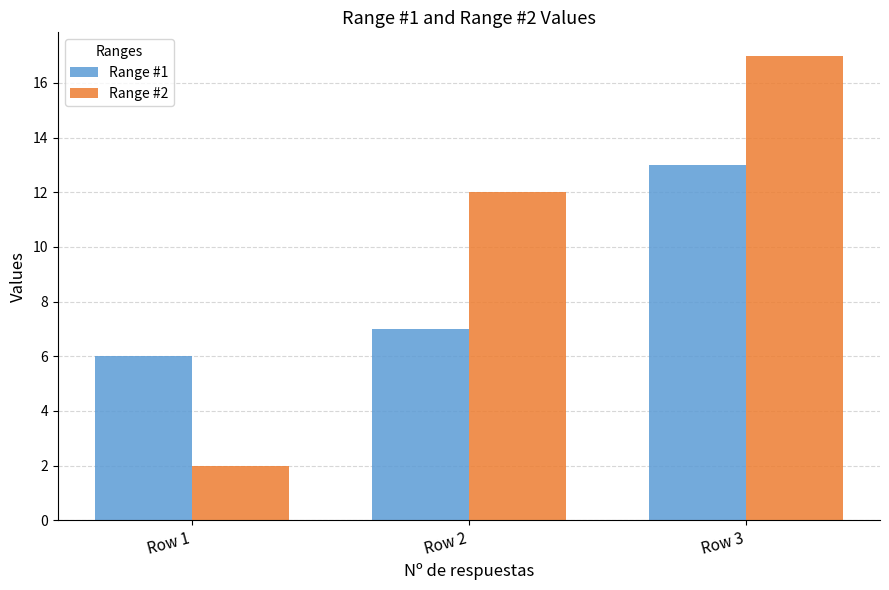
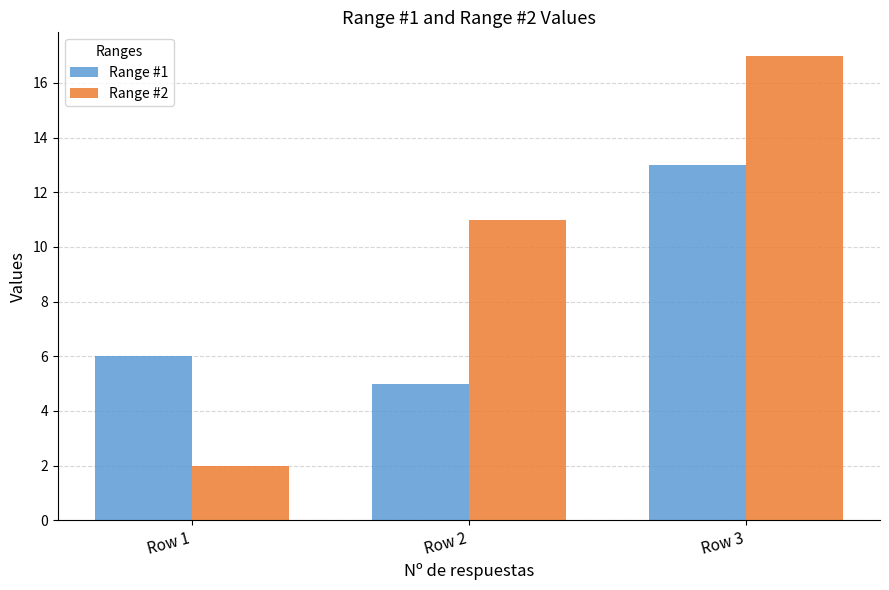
  {
    "Range #1": {
      "Row 1": 6,
-     "Row 2": 7,
+     "Row 2": 5,
      "Row 3": 13
    },
    "Range #2": {
      "Row 1": 2,
-     "Row 2": 12,
+     "Row 2": 11,
      "Row 3": 17
    }
  }
